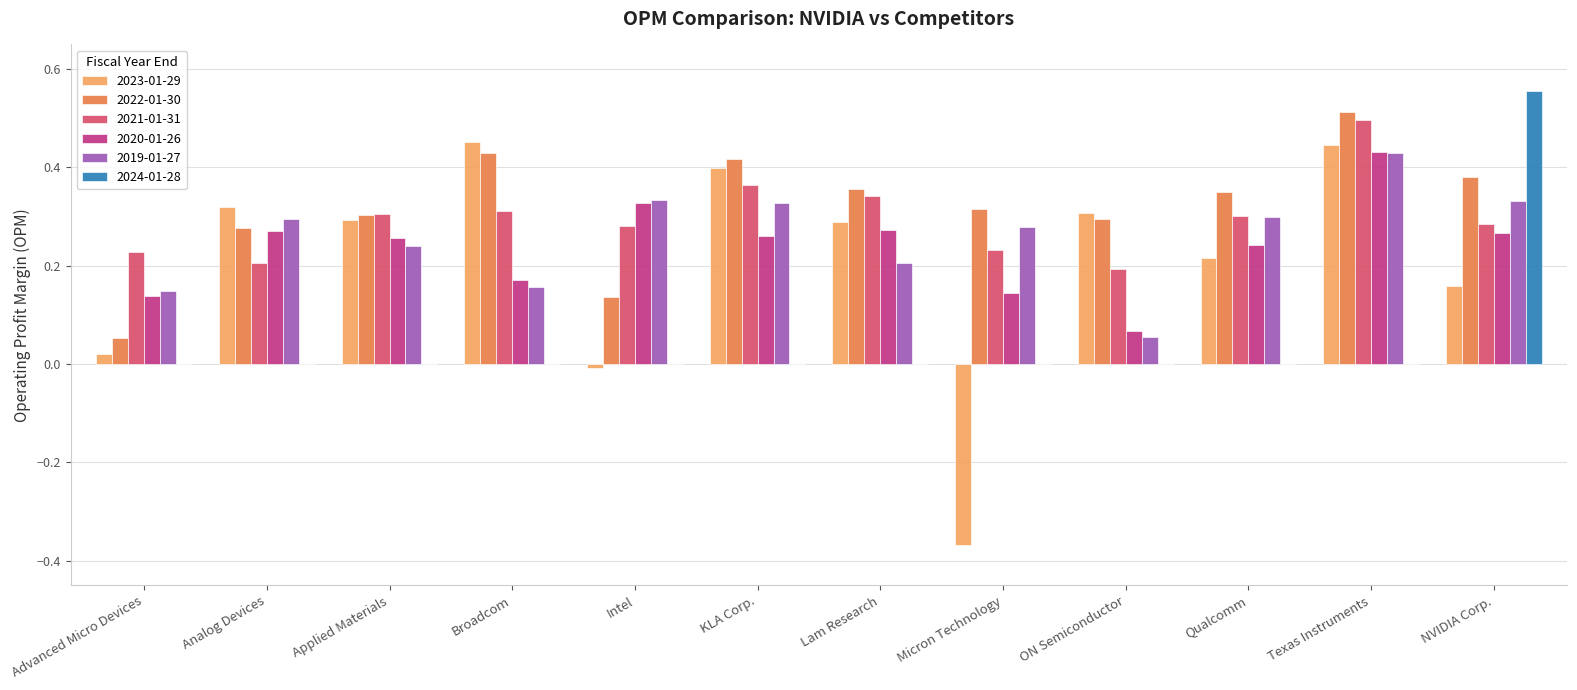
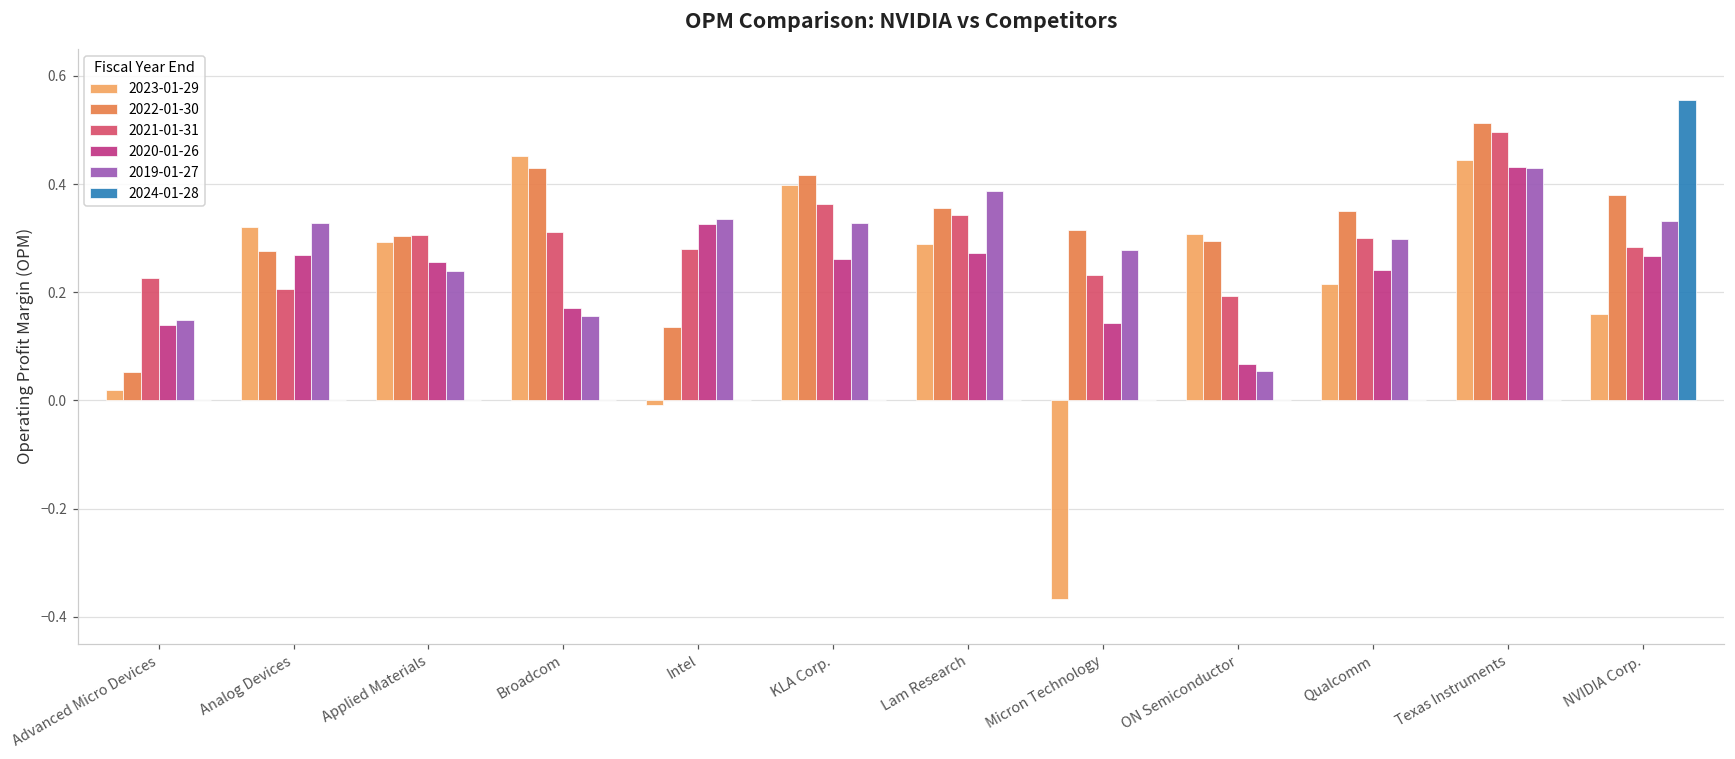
  {
    "2019-01-27": {
      "Advanced Micro Devices": 0.15,
-     "Analog Devices": 0.30,
+     "Analog Devices": 0.33,
      "Applied Materials": 0.24,
      "Broadcom": 0.16,
      "Intel": 0.33,
      "KLA Corp.": 0.33,
-     "Lam Research": 0.20,
+     "Lam Research": 0.39,
      "Micron Technology": 0.28,
      "ON Semiconductor": 0.05,
      "Qualcomm": 0.30,
      "Texas Instruments": 0.43,
      "NVIDIA Corp.": 0.33
    },
    "2024-01-28": {
      "Advanced Micro Devices": 0.00,
      "Analog Devices": 0.00,
      "Applied Materials": 0.00,
      "Broadcom": 0.00,
      "Intel": 0.00,
      "KLA Corp.": 0.00,
      "Lam Research": 0.00,
      "Micron Technology": 0.00,
      "ON Semiconductor": 0.00,
      "Qualcomm": 0.00,
      "Texas Instruments": 0.00,
      "NVIDIA Corp.": 0.56
    }
  }
